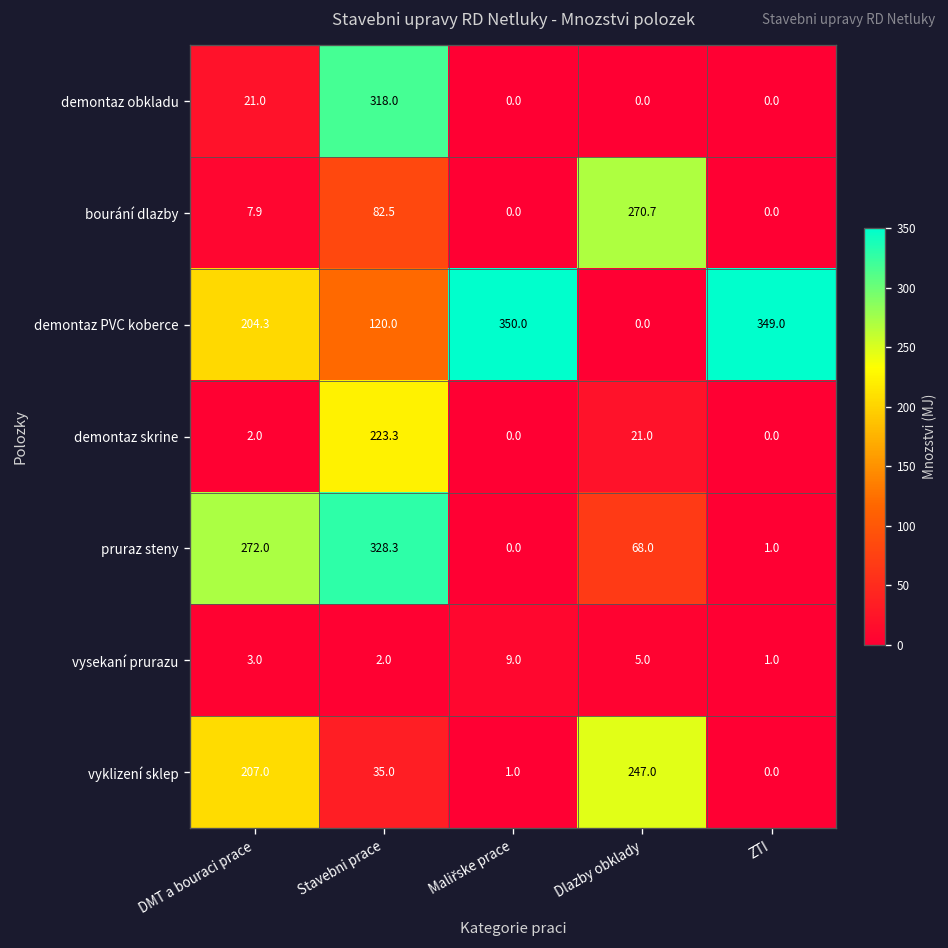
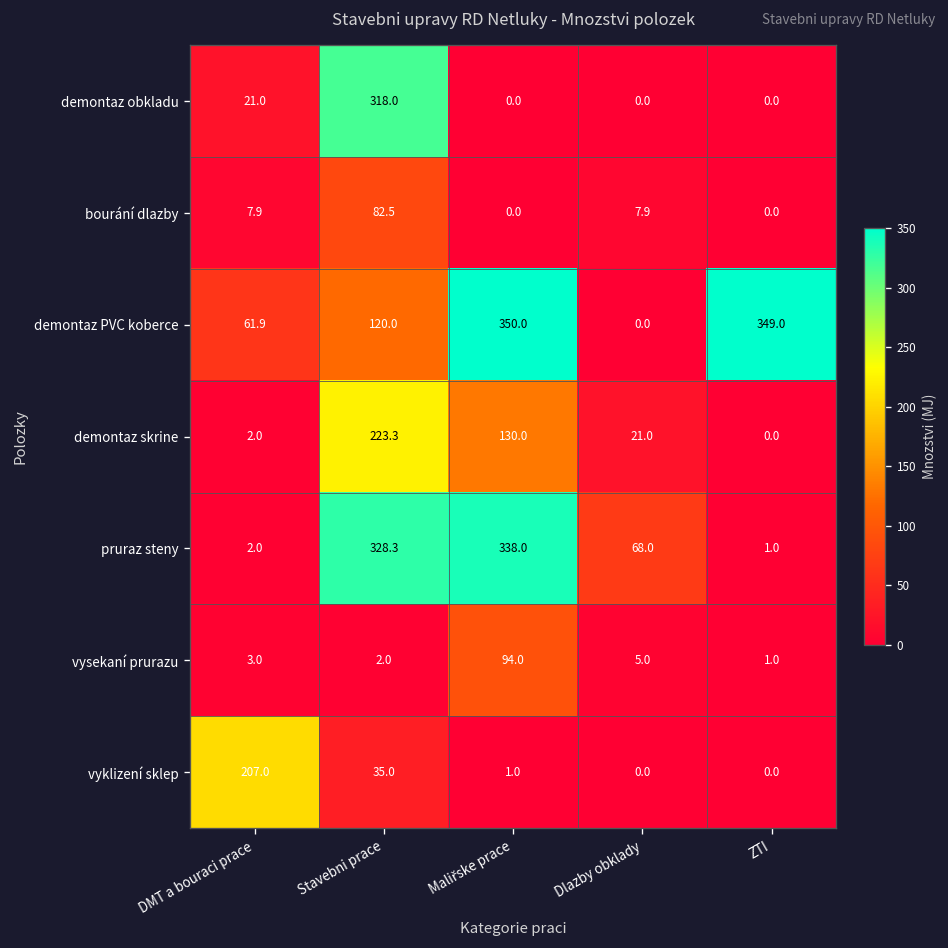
  {
    "demontaz obkladu": {
      "DMT a bouraci prace": 21.0,
      "Stavebni prace": 318.0,
      "Maliřske prace": 0.0,
      "Dlazby obklady": 0.0,
      "ZTI": 0.0
    },
    "bourání dlazby": {
      "DMT a bouraci prace": 7.9,
      "Stavebni prace": 82.5,
      "Maliřske prace": 0.0,
-     "Dlazby obklady": 270.7,
+     "Dlazby obklady": 7.9,
      "ZTI": 0.0
    },
    "demontaz PVC koberce": {
-     "DMT a bouraci prace": 204.3,
+     "DMT a bouraci prace": 61.9,
      "Stavebni prace": 120.0,
      "Maliřske prace": 350.0,
      "Dlazby obklady": 0.0,
      "ZTI": 349.0
    },
    "demontaz skrine": {
      "DMT a bouraci prace": 2.0,
      "Stavebni prace": 223.3,
-     "Maliřske prace": 0.0,
+     "Maliřske prace": 130.0,
      "Dlazby obklady": 21.0,
      "ZTI": 0.0
    },
    "pruraz steny": {
-     "DMT a bouraci prace": 272.0,
+     "DMT a bouraci prace": 2.0,
      "Stavebni prace": 328.3,
-     "Maliřske prace": 0.0,
+     "Maliřske prace": 338.0,
      "Dlazby obklady": 68.0,
      "ZTI": 1.0
    },
    "vysekaní prurazu": {
      "DMT a bouraci prace": 3.0,
      "Stavebni prace": 2.0,
-     "Maliřske prace": 9.0,
+     "Maliřske prace": 94.0,
      "Dlazby obklady": 5.0,
      "ZTI": 1.0
    },
    "vyklizení sklep": {
      "DMT a bouraci prace": 207.0,
      "Stavebni prace": 35.0,
      "Maliřske prace": 1.0,
-     "Dlazby obklady": 247.0,
+     "Dlazby obklady": 0.0,
      "ZTI": 0.0
    }
  }
